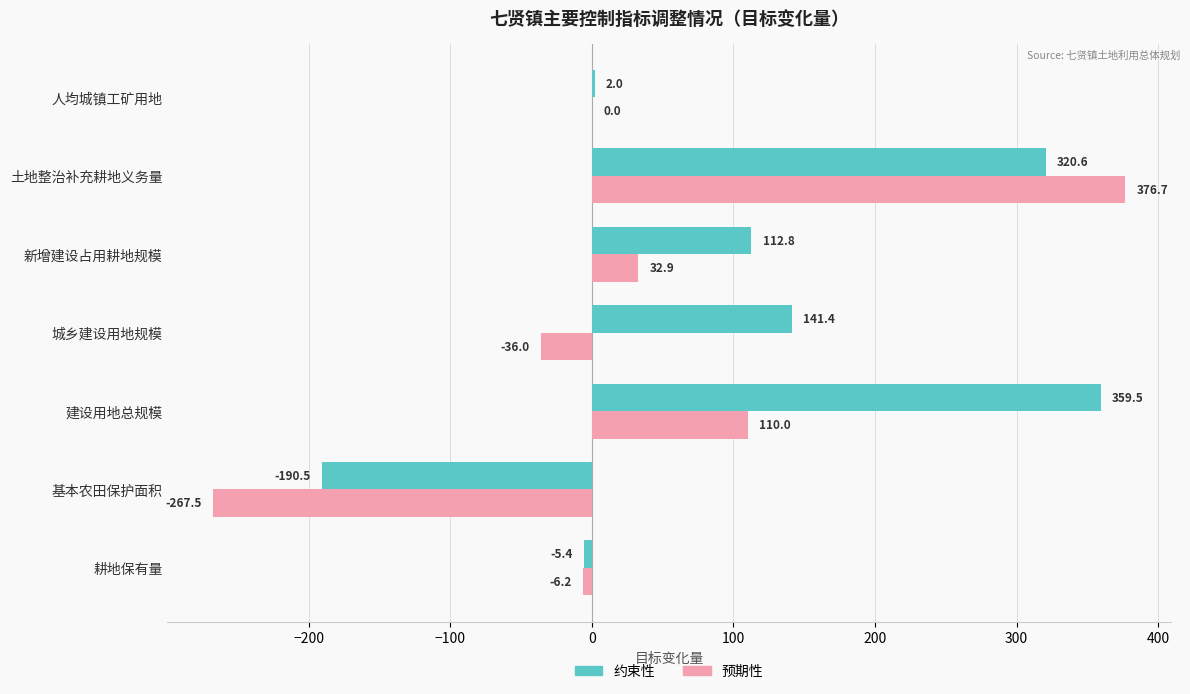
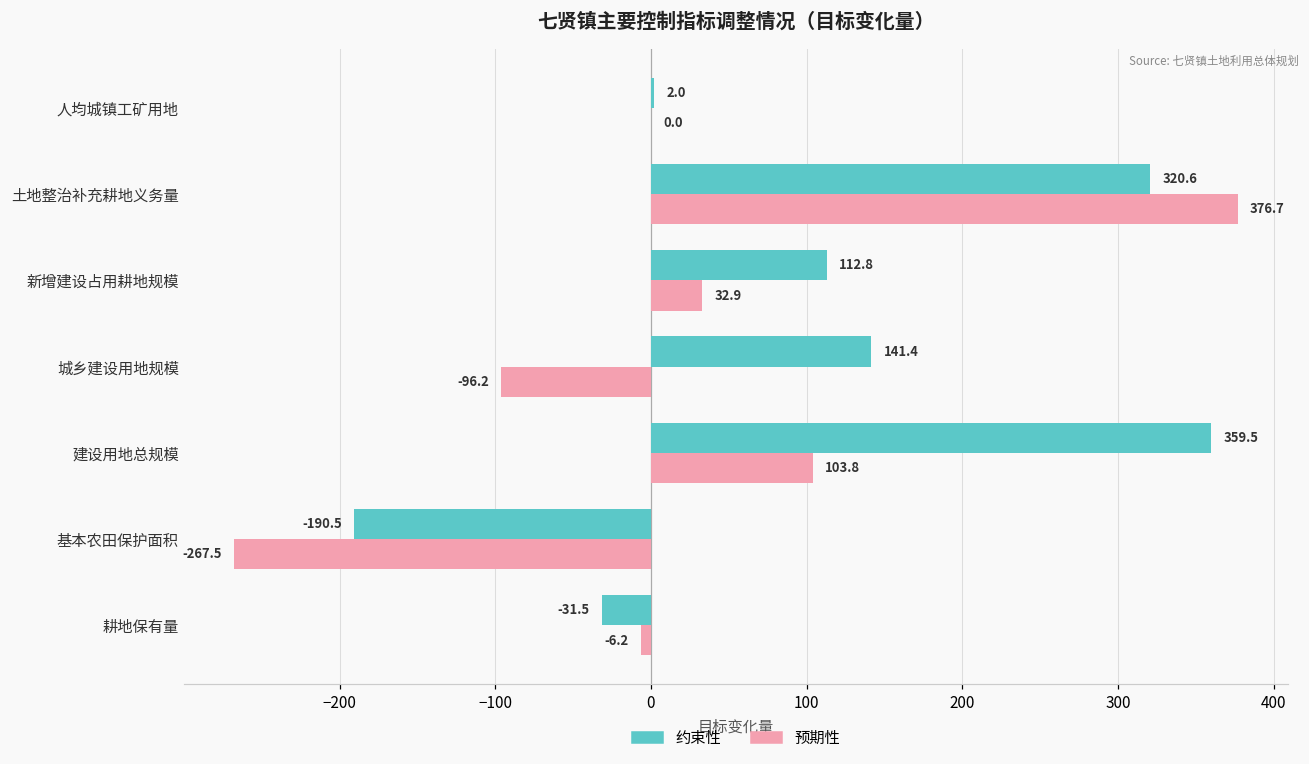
  {
    "约束性": {
      "人均城镇工矿用地": 2.0,
      "土地整治补充耕地义务量": 320.6,
      "新增建设占用耕地规模": 112.8,
      "城乡建设用地规模": 141.4,
      "建设用地总规模": 359.5,
      "基本农田保护面积": -190.5,
-     "耕地保有量": -5.4
+     "耕地保有量": -31.5
    },
    "预期性": {
      "人均城镇工矿用地": 0.0,
      "土地整治补充耕地义务量": 376.7,
      "新增建设占用耕地规模": 32.9,
-     "城乡建设用地规模": -36.0,
-     "建设用地总规模": 110.0,
+     "城乡建设用地规模": -96.2,
+     "建设用地总规模": 103.8,
      "基本农田保护面积": -267.5,
      "耕地保有量": -6.2
    }
  }
